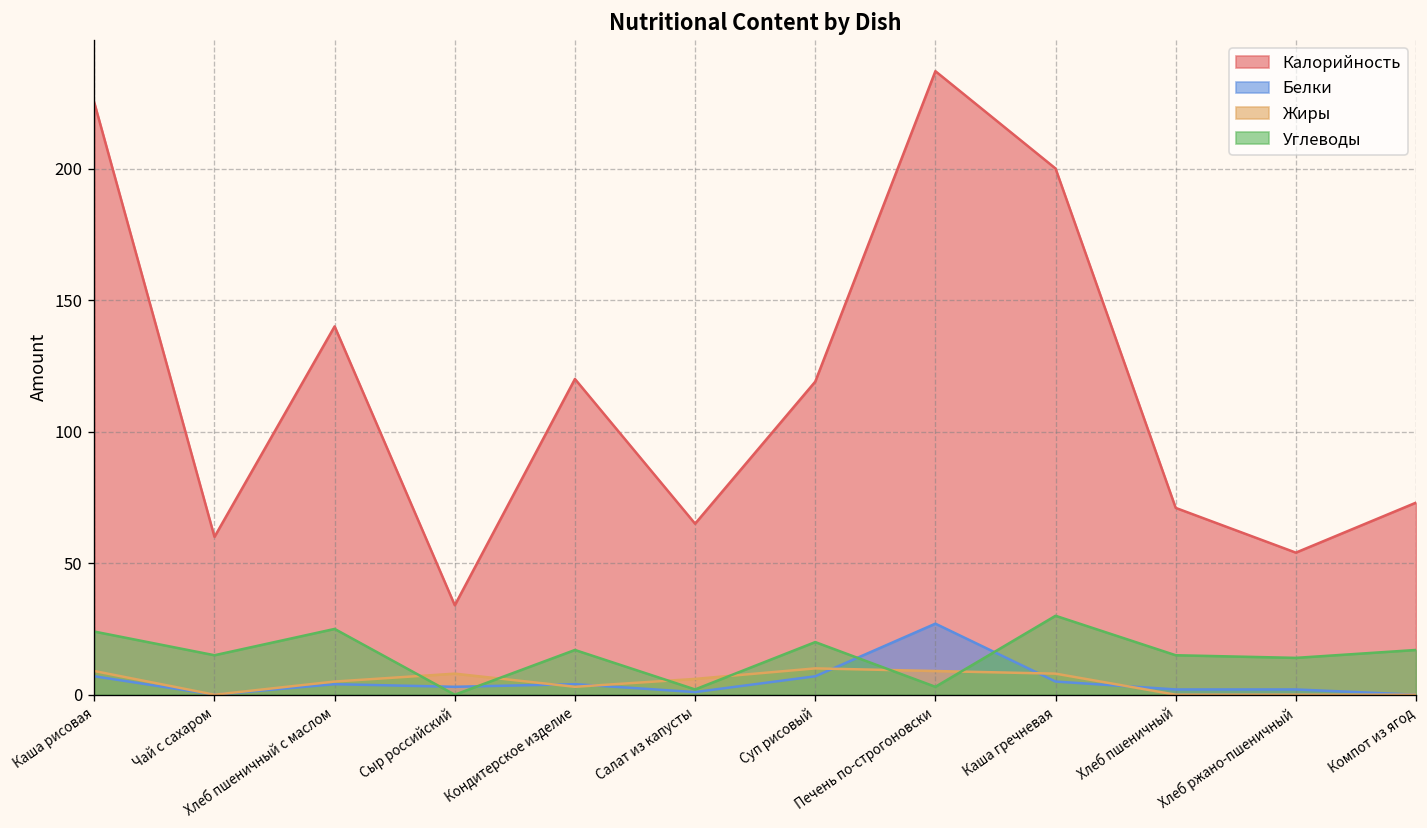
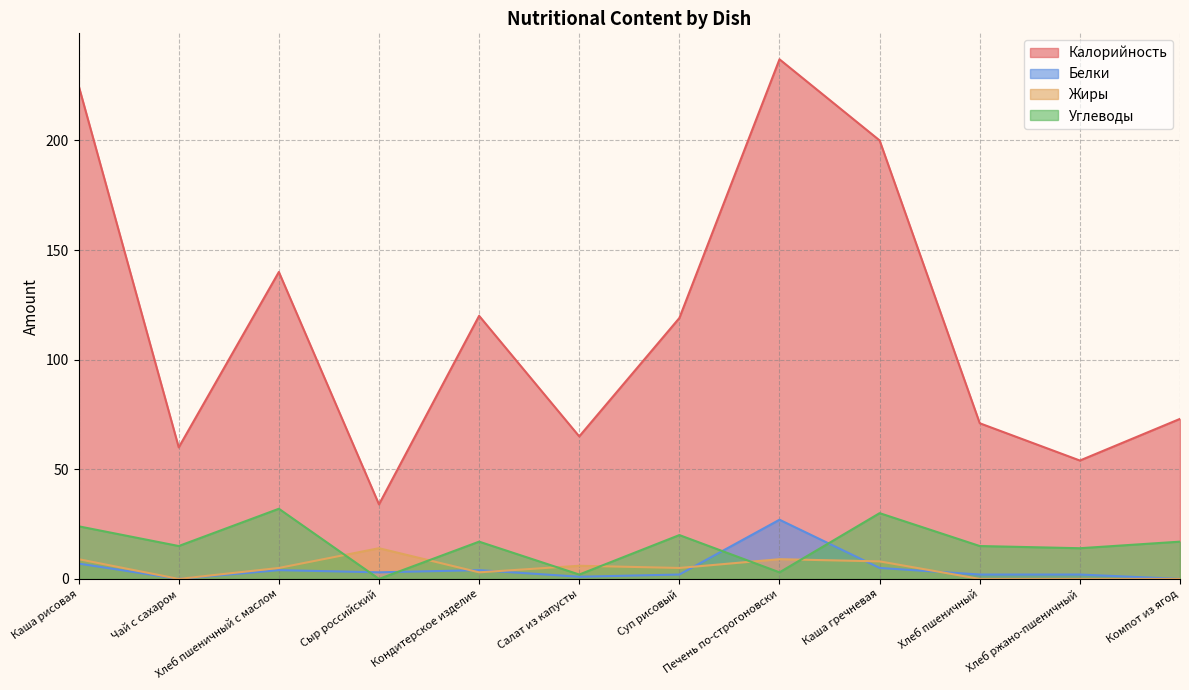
  {
    "Калорийность": {
      "Каша рисовая": 225,
      "Чай с сахаром": 60,
      "Хлеб пшеничный с маслом": 140,
      "Сыр российский": 34,
      "Кондитерское изделие": 120,
      "Салат из капусты": 65,
      "Суп рисовый": 119,
      "Печень по-строгоновски": 237,
      "Каша гречневая": 200,
      "Хлеб пшеничный": 71,
      "Хлеб ржано-пшеничный": 54,
      "Компот из ягод": 73
    },
    "Белки": {
      "Каша рисовая": 7,
      "Сыр российский": 3,
-     "Суп рисовый": 7,
+     "Суп рисовый": 2,
      "Печень по-строгоновски": 27,
      "Каша гречневая": 5,
      "Хлеб пшеничный": 2,
      "Хлеб ржано-пшеничный": 2
    },
    "Жиры": {
      "Каша рисовая": 9,
-     "Сыр российский": 8,
+     "Сыр российский": 14,
      "Салат из капусты": 6,
-     "Суп рисовый": 10,
+     "Суп рисовый": 5,
      "Печень по-строгоновски": 9,
      "Каша гречневая": 8,
      "Хлеб пшеничный": 0,
      "Хлеб ржано-пшеничный": 0
    },
    "Углеводы": {
      "Каша рисовая": 24,
      "Чай с сахаром": 15,
-     "Хлеб пшеничный с маслом": 25,
+     "Хлеб пшеничный с маслом": 32,
      "Сыр российский": 0,
      "Кондитерское изделие": 17,
      "Суп рисовый": 20,
      "Печень по-строгоновски": 3,
      "Каша гречневая": 30,
      "Хлеб пшеничный": 15,
      "Хлеб ржано-пшеничный": 14,
      "Компот из ягод": 17
    }
  }
